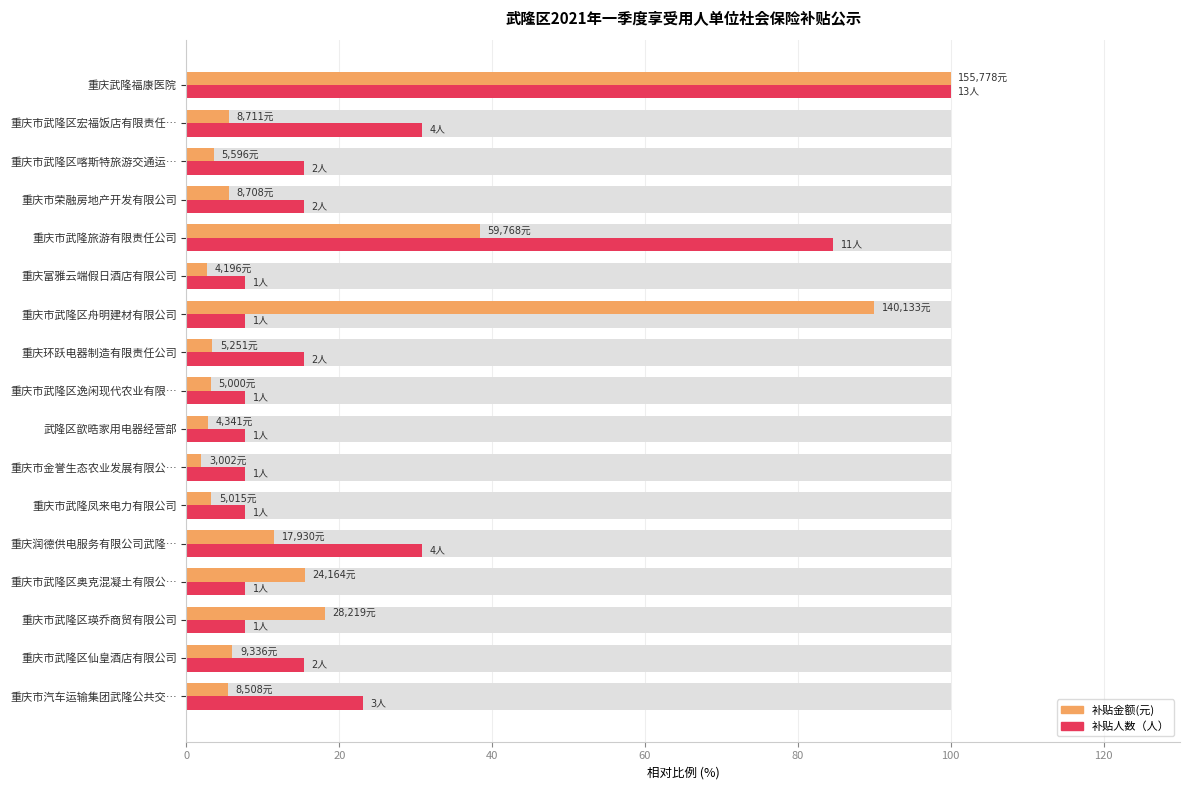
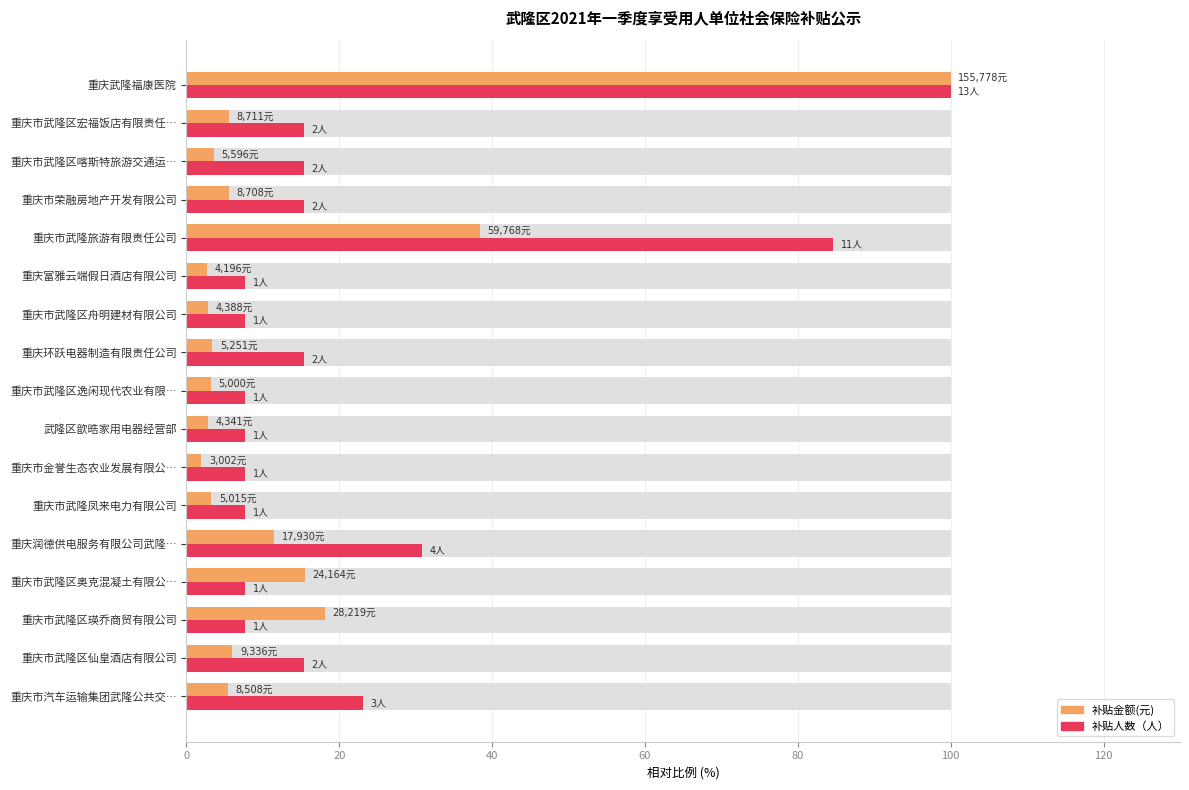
  {
    "补贴金额(元)": {
-     "重庆市武隆区舟明建材有限公司": "140,133元"
+     "重庆市武隆区舟明建材有限公司": "4,388元"
    },
    "补贴人数（人）": {
-     "重庆市武隆区宏福饭店有限责任…": "4人"
+     "重庆市武隆区宏福饭店有限责任…": "2人"
    }
  }
